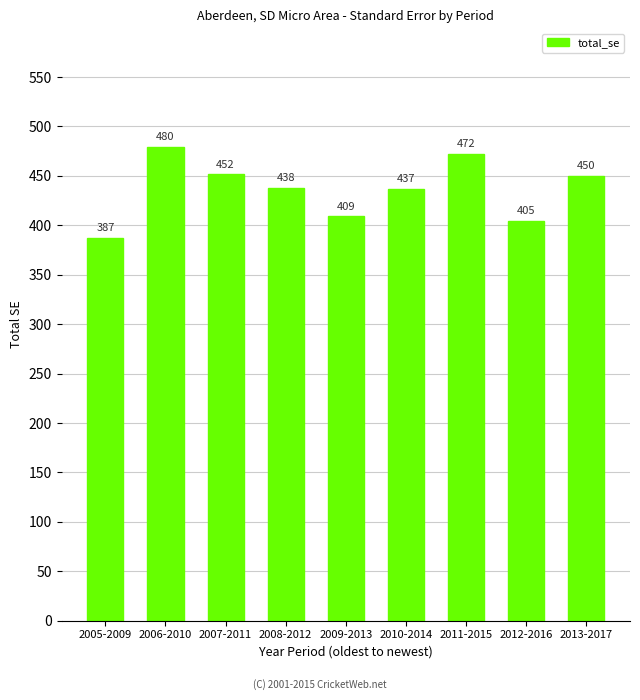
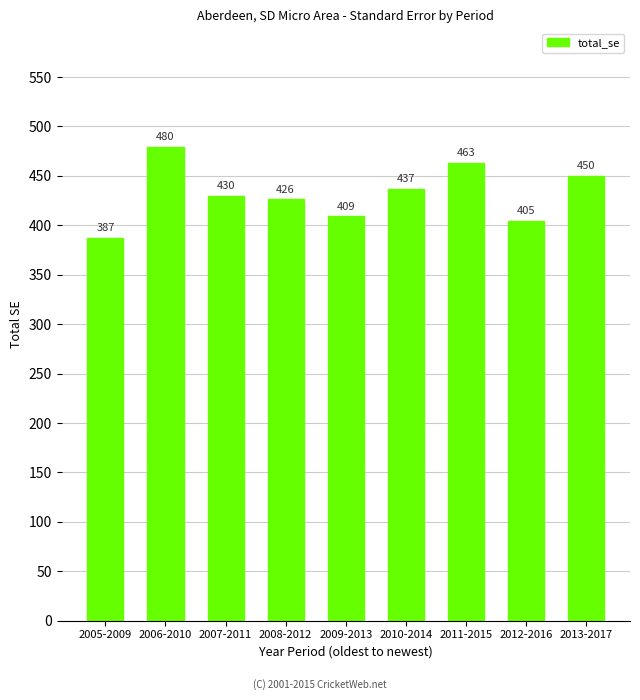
  {
    "2005-2009": 387,
    "2006-2010": 480,
-   "2007-2011": 452,
-   "2008-2012": 438,
+   "2007-2011": 430,
+   "2008-2012": 426,
    "2009-2013": 409,
    "2010-2014": 437,
-   "2011-2015": 472,
+   "2011-2015": 463,
    "2012-2016": 405,
    "2013-2017": 450
  }
